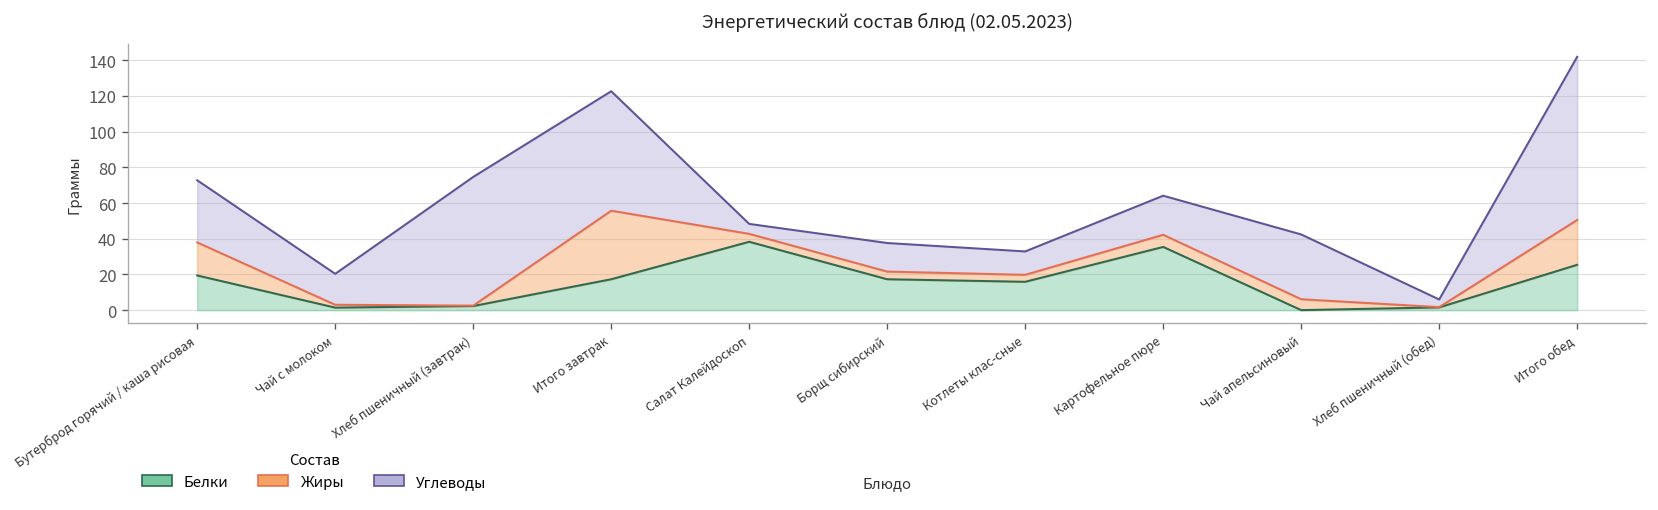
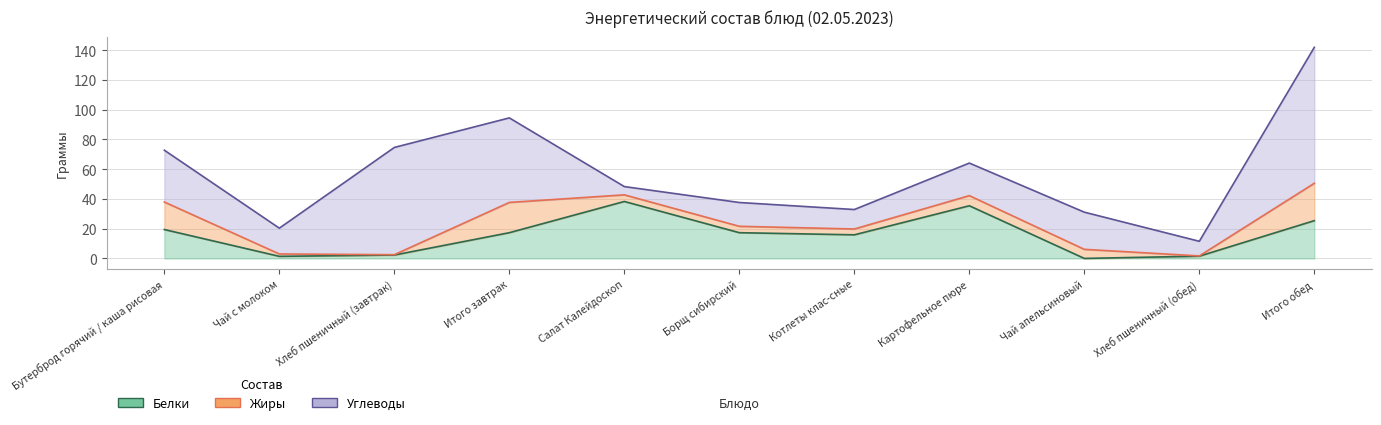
  {
    "Белки": {
      "Бутерброд горячий / каша рисовая": 19,
      "Итого завтрак": 17,
      "Салат Калейдоскоп": 38,
      "Борщ сибирский": 17,
      "Котлеты клас-сные": 16,
      "Картофельное пюре": 35,
      "Чай апельсиновый": 0,
      "Итого обед": 25
    },
    "Жиры": {
      "Бутерброд горячий / каша рисовая": 19,
-     "Итого завтрак": 38,
+     "Итого завтрак": 20,
      "Салат Калейдоскоп": 4,
      "Борщ сибирский": 4,
      "Котлеты клас-сные": 4,
      "Картофельное пюре": 7,
      "Чай апельсиновый": 6,
      "Итого обед": 25
    },
    "Углеводы": {
      "Бутерброд горячий / каша рисовая": 35,
      "Чай с молоком": 17,
      "Хлеб пшеничный (завтрак)": 72,
-     "Итого завтрак": 67,
+     "Итого завтрак": 57,
      "Салат Калейдоскоп": 6,
      "Борщ сибирский": 16,
      "Котлеты клас-сные": 13,
      "Картофельное пюре": 22,
-     "Чай апельсиновый": 36,
-     "Хлеб пшеничный (обед)": 4,
+     "Чай апельсиновый": 25,
+     "Хлеб пшеничный (обед)": 10,
      "Итого обед": 91
    }
  }
